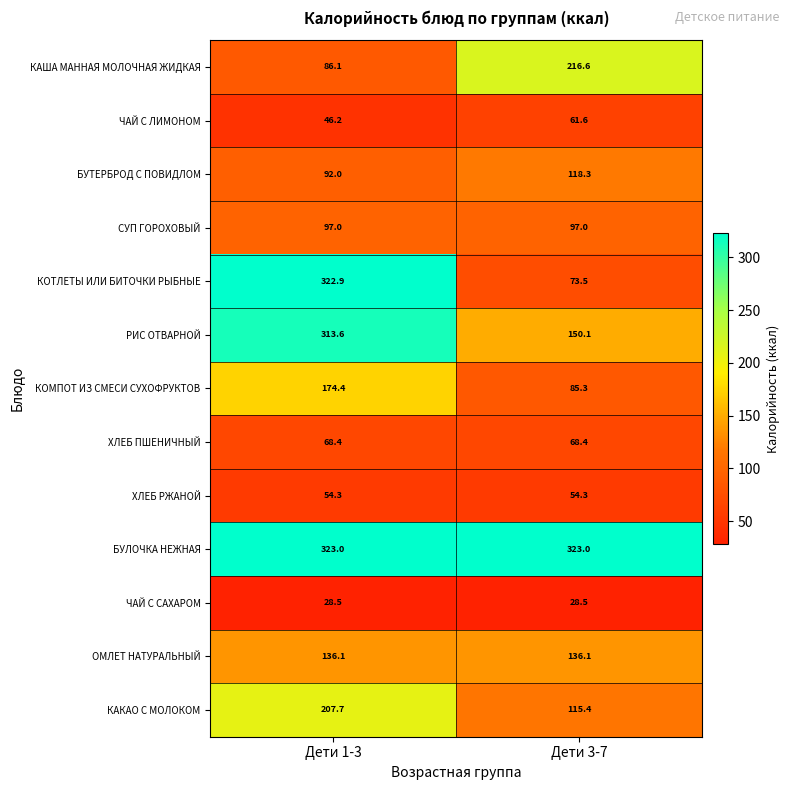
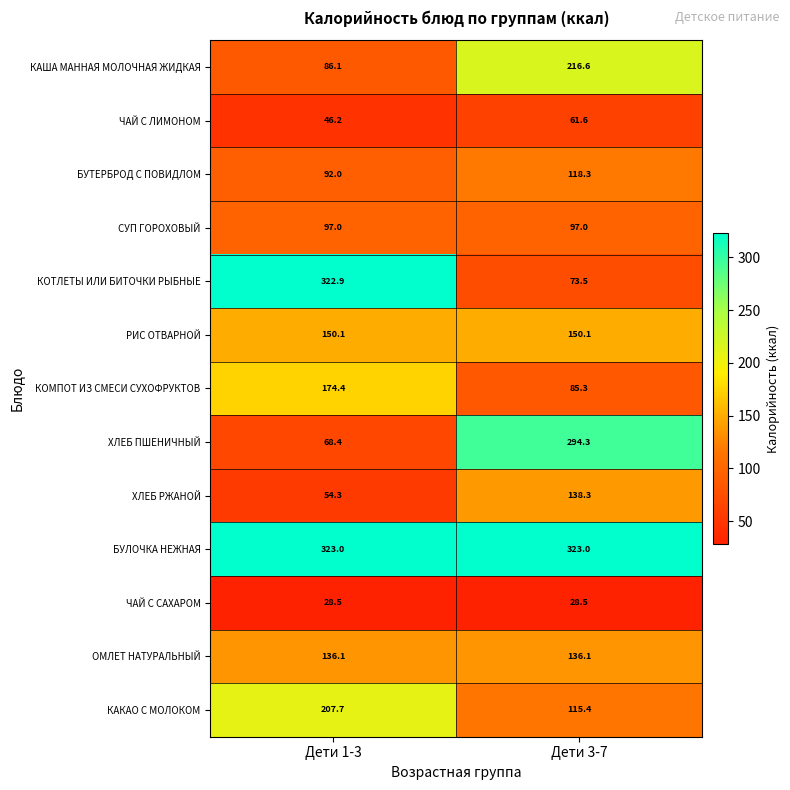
  {
    "КАША МАННАЯ МОЛОЧНАЯ ЖИДКАЯ": {
      "Дети 1-3": 86.1,
      "Дети 3-7": 216.6
    },
    "ЧАЙ С ЛИМОНОМ": {
      "Дети 1-3": 46.2,
      "Дети 3-7": 61.6
    },
    "БУТЕРБРОД С ПОВИДЛОМ": {
      "Дети 1-3": 92.0,
      "Дети 3-7": 118.3
    },
    "СУП ГОРОХОВЫЙ": {
      "Дети 1-3": 97.0,
      "Дети 3-7": 97.0
    },
    "КОТЛЕТЫ ИЛИ БИТОЧКИ РЫБНЫЕ": {
      "Дети 1-3": 322.9,
      "Дети 3-7": 73.5
    },
    "РИС ОТВАРНОЙ": {
-     "Дети 1-3": 313.6,
+     "Дети 1-3": 150.1,
      "Дети 3-7": 150.1
    },
    "КОМПОТ ИЗ СМЕСИ СУХОФРУКТОВ": {
      "Дети 1-3": 174.4,
      "Дети 3-7": 85.3
    },
    "ХЛЕБ ПШЕНИЧНЫЙ": {
      "Дети 1-3": 68.4,
-     "Дети 3-7": 68.4
+     "Дети 3-7": 294.3
    },
    "ХЛЕБ РЖАНОЙ": {
      "Дети 1-3": 54.3,
-     "Дети 3-7": 54.3
+     "Дети 3-7": 138.3
    },
    "БУЛОЧКА НЕЖНАЯ": {
      "Дети 1-3": 323.0,
      "Дети 3-7": 323.0
    },
    "ЧАЙ С САХАРОМ": {
      "Дети 1-3": 28.5,
      "Дети 3-7": 28.5
    },
    "ОМЛЕТ НАТУРАЛЬНЫЙ": {
      "Дети 1-3": 136.1,
      "Дети 3-7": 136.1
    },
    "КАКАО С МОЛОКОМ": {
      "Дети 1-3": 207.7,
      "Дети 3-7": 115.4
    }
  }
